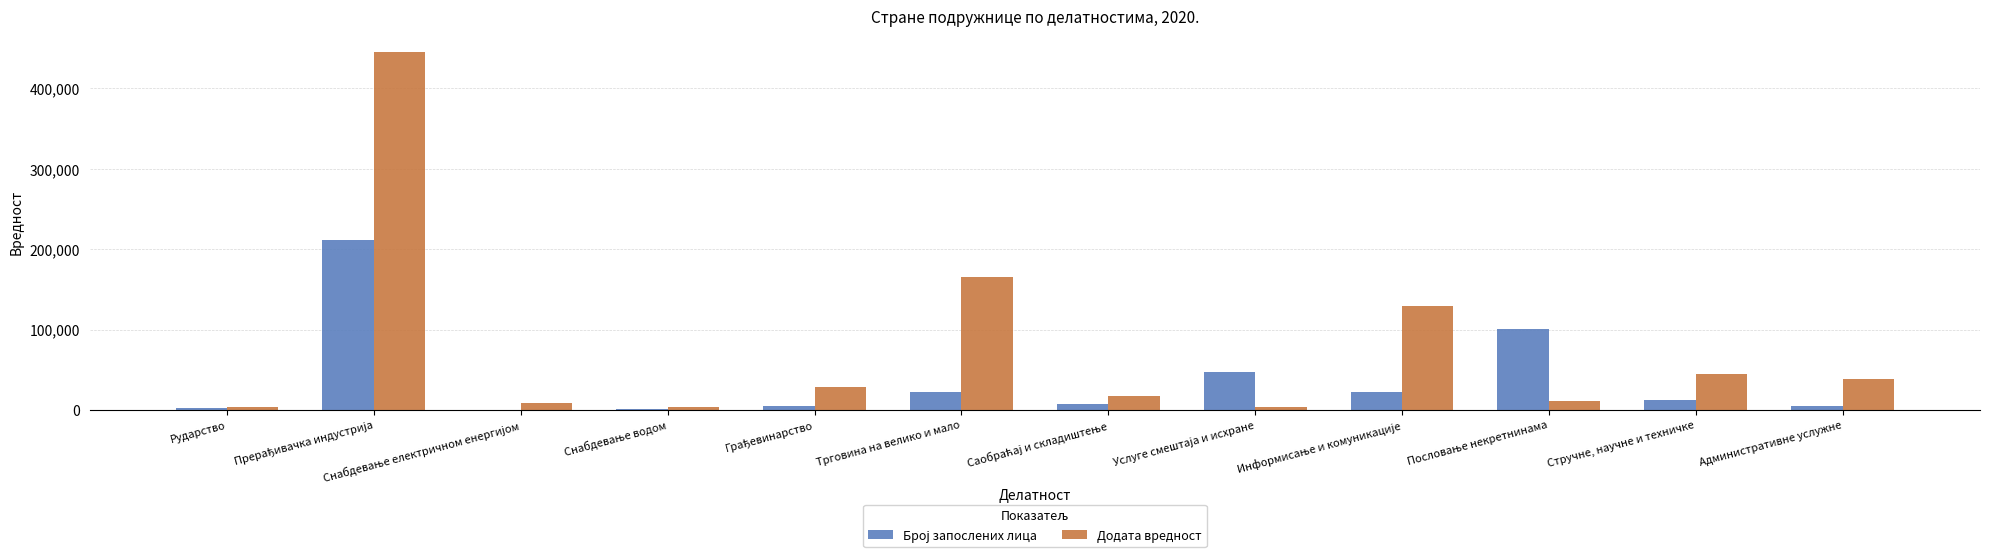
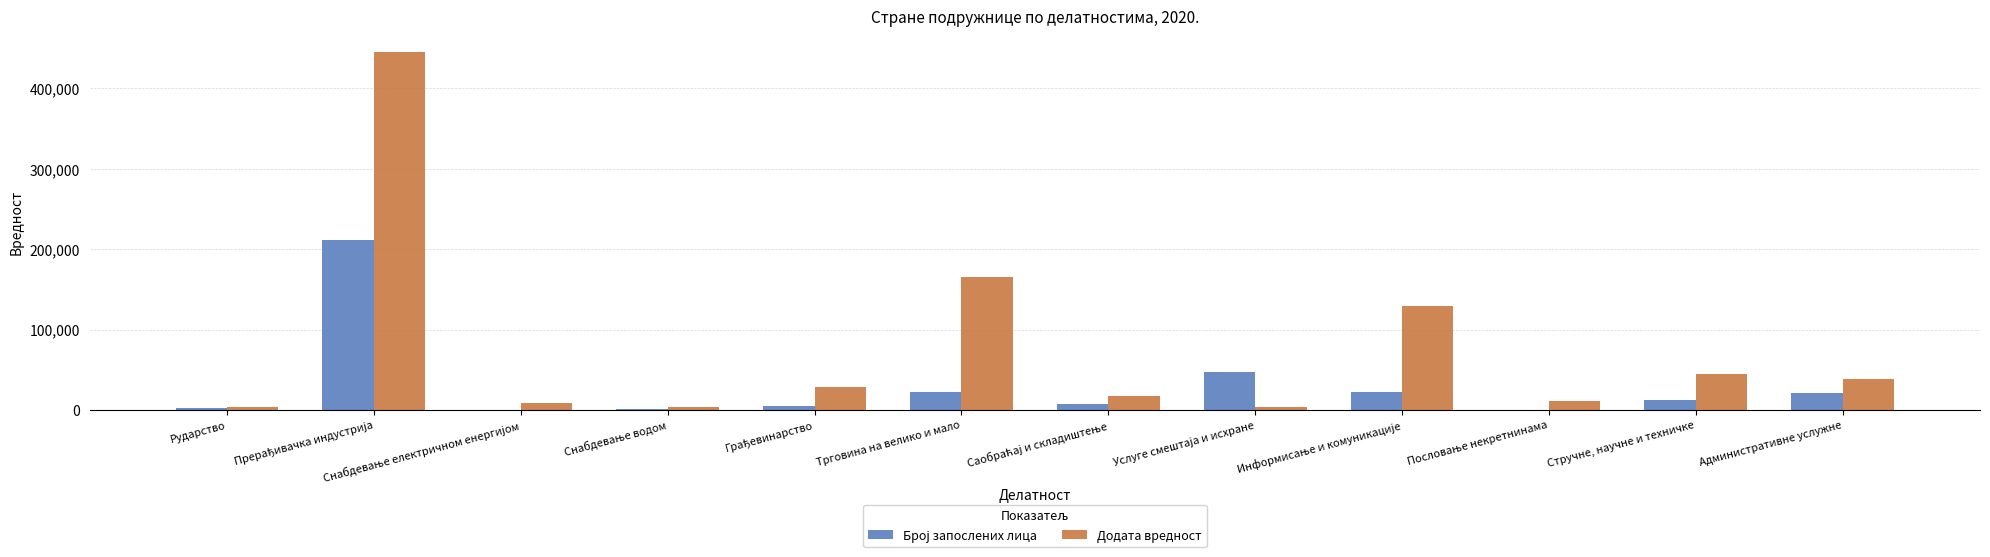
  {
    "Број запослених лица": {
      "Прерађивачка индустрија": "210,000",
      "Грађевинарство": "10,000",
      "Трговина на велико и мало": "20,000",
      "Саобраћај и складиштење": "10,000",
      "Услуге смештаја и исхране": "50,000",
      "Информисање и комуникације": "20,000",
-     "Пословање некретнинама": "100,000",
+     "Пословање некретнинама": "0",
      "Стручне, научне и техничке": "10,000",
-     "Административне услужне": "10,000"
+     "Административне услужне": "20,000"
    },
    "Додата вредност": {
      "Рударство": "0",
      "Прерађивачка индустрија": "450,000",
      "Снабдевање електричном енергијом": "10,000",
      "Снабдевање водом": "0",
      "Грађевинарство": "30,000",
      "Трговина на велико и мало": "170,000",
      "Саобраћај и складиштење": "20,000",
      "Услуге смештаја и исхране": "0",
      "Информисање и комуникације": "130,000",
      "Пословање некретнинама": "10,000",
      "Стручне, научне и техничке": "40,000",
      "Административне услужне": "40,000"
    }
  }
